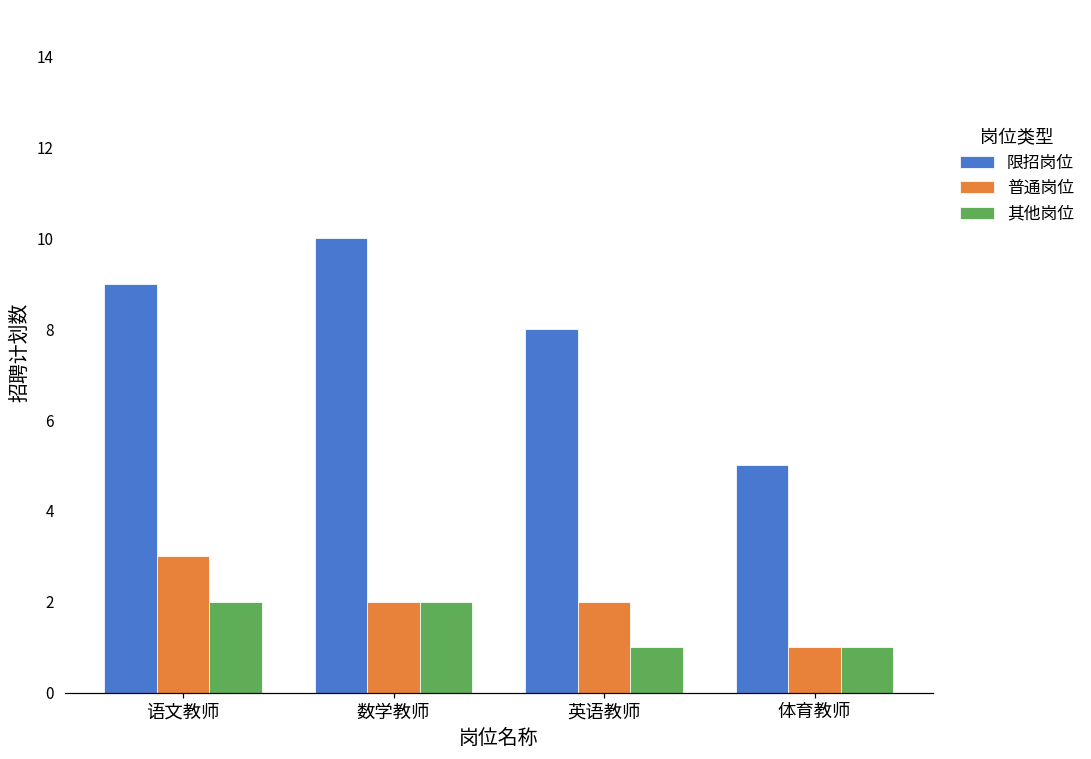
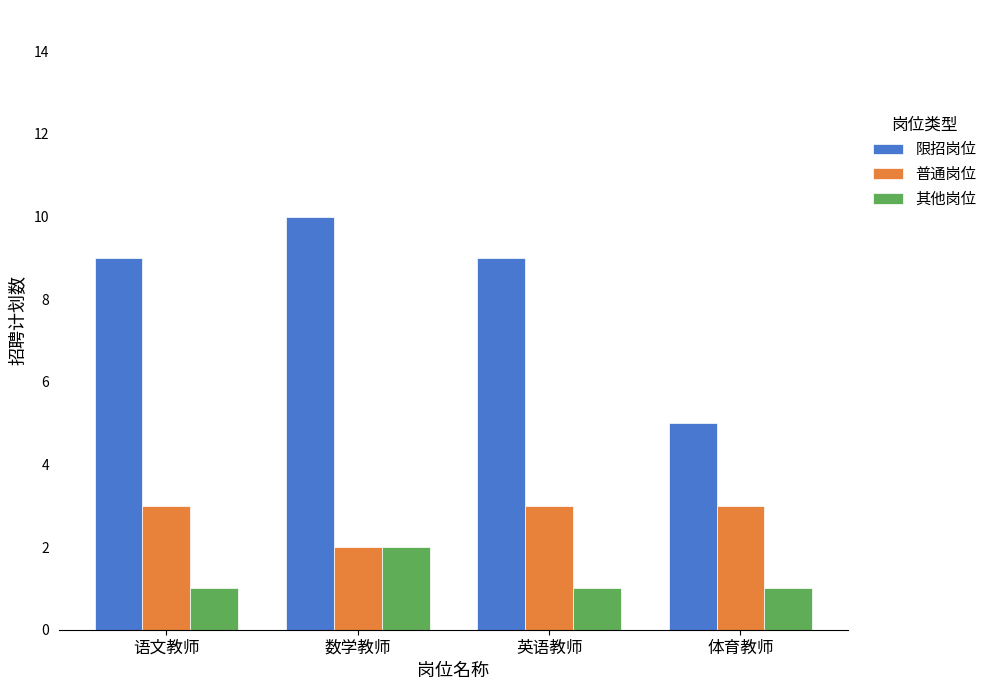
  {
    "限招岗位": {
      "语文教师": 9,
      "数学教师": 10,
-     "英语教师": 8,
+     "英语教师": 9,
      "体育教师": 5
    },
    "普通岗位": {
      "语文教师": 3,
      "数学教师": 2,
-     "英语教师": 2,
-     "体育教师": 1
+     "英语教师": 3,
+     "体育教师": 3
    },
    "其他岗位": {
-     "语文教师": 2,
+     "语文教师": 1,
      "数学教师": 2,
      "英语教师": 1,
      "体育教师": 1
    }
  }
